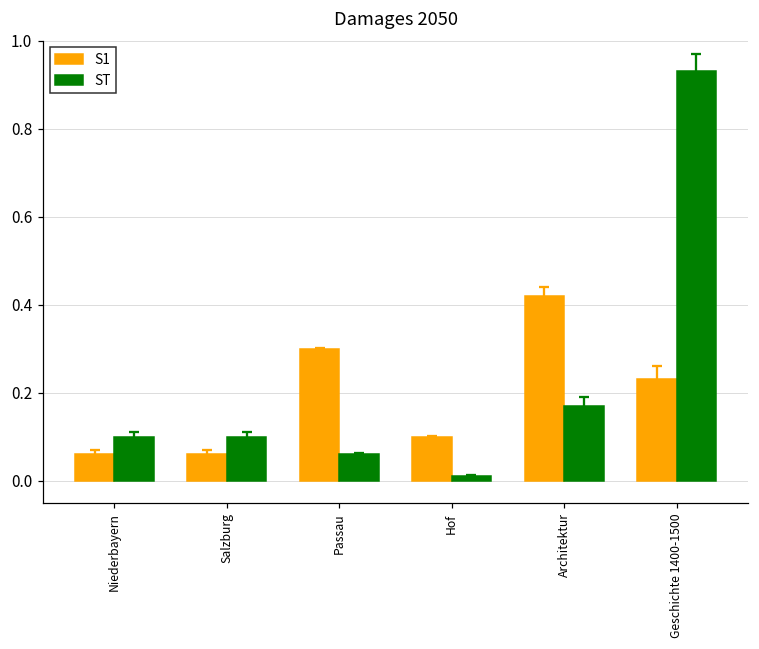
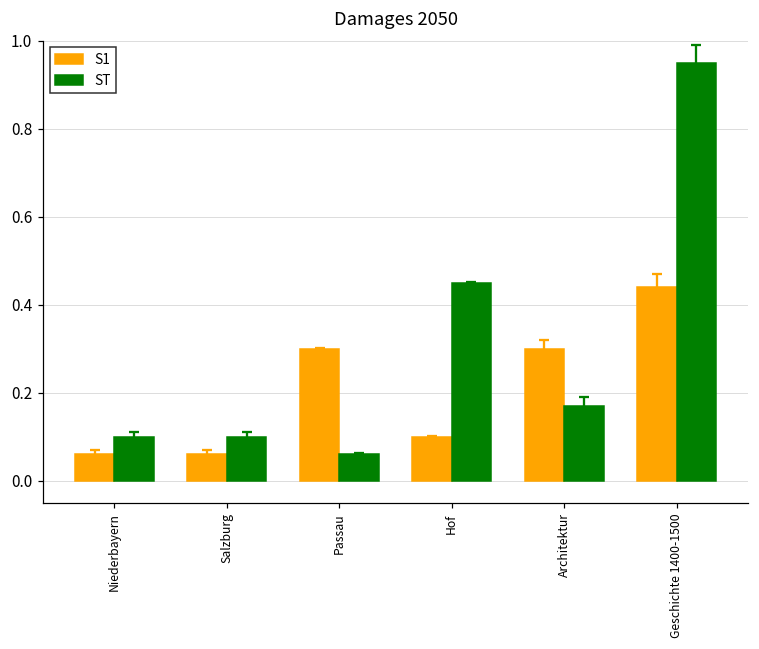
  {
    "S1": {
      "Niederbayern": 0.06,
      "Salzburg": 0.06,
      "Passau": 0.30,
      "Hof": 0.10,
-     "Architektur": 0.42,
-     "Geschichte 1400-1500": 0.23
+     "Architektur": 0.30,
+     "Geschichte 1400-1500": 0.44
    },
    "ST": {
      "Niederbayern": 0.10,
      "Salzburg": 0.10,
      "Passau": 0.06,
-     "Hof": 0.01,
+     "Hof": 0.45,
      "Architektur": 0.17,
-     "Geschichte 1400-1500": 0.93
+     "Geschichte 1400-1500": 0.95
    }
  }
